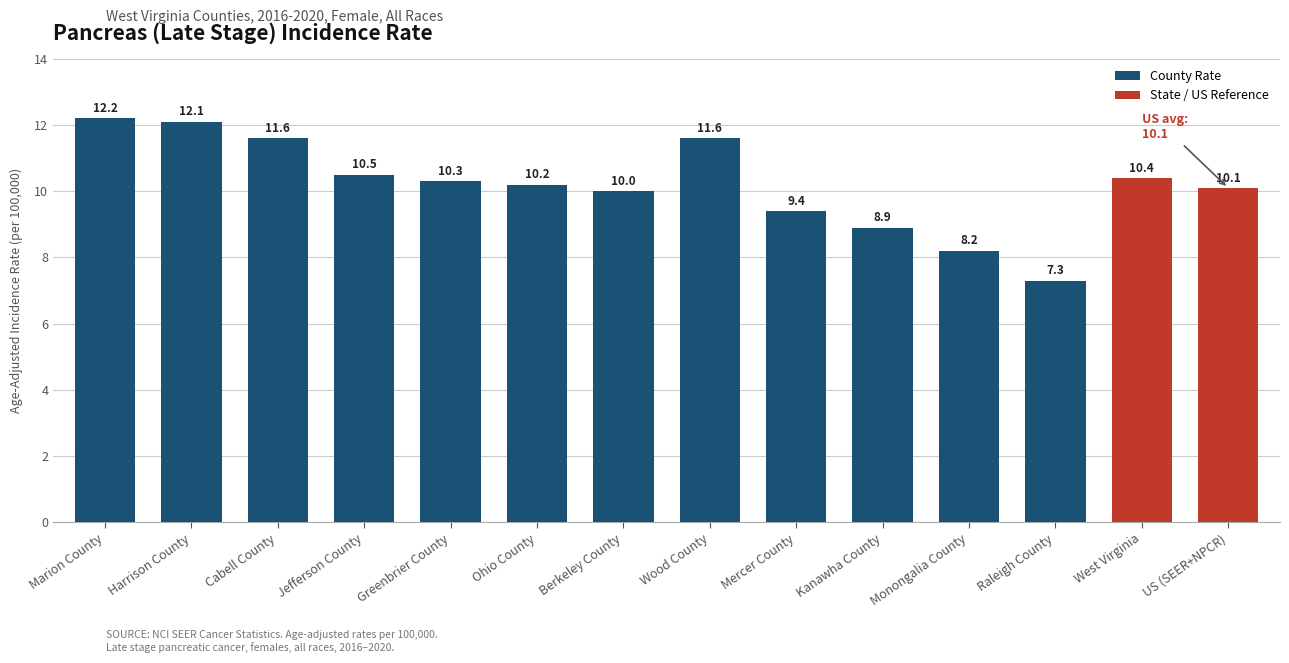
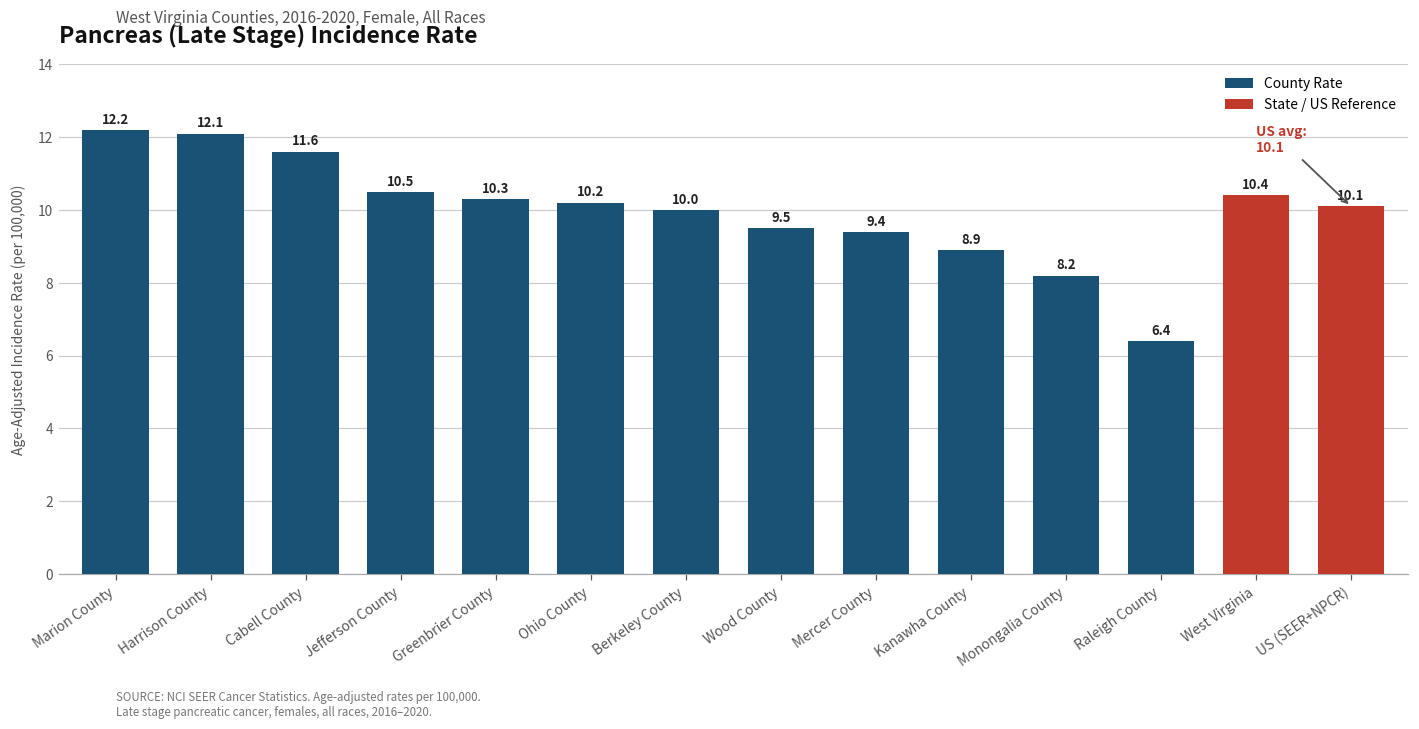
  {
    "Marion County": 12.2,
    "Harrison County": 12.1,
    "Cabell County": 11.6,
    "Jefferson County": 10.5,
    "Greenbrier County": 10.3,
    "Ohio County": 10.2,
    "Berkeley County": 10.0,
-   "Wood County": 11.6,
+   "Wood County": 9.5,
    "Mercer County": 9.4,
    "Kanawha County": 8.9,
    "Monongalia County": 8.2,
-   "Raleigh County": 7.3,
+   "Raleigh County": 6.4,
    "US (SEER+NPCR)": 10.1
  }
